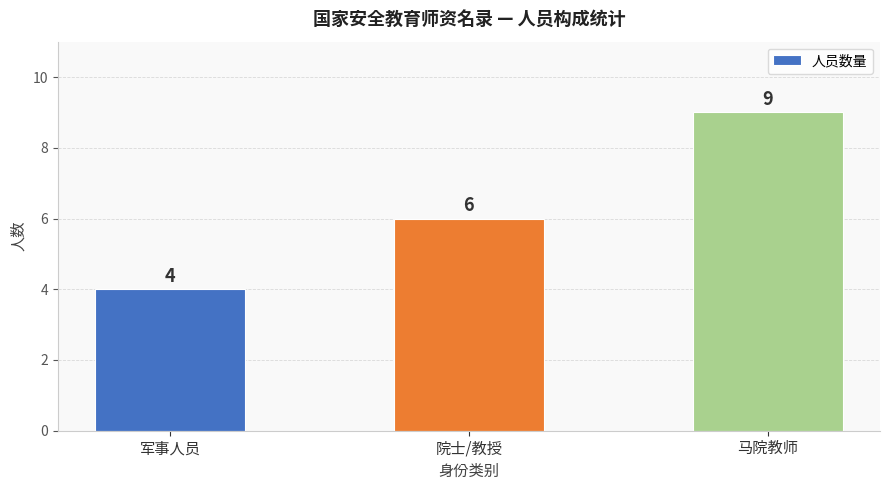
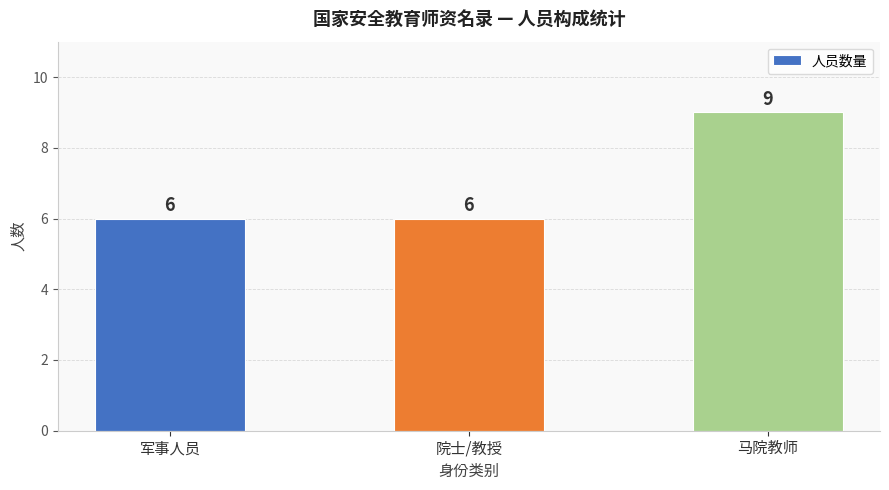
  {
-   "军事人员": 4,
+   "军事人员": 6,
    "院士/教授": 6,
    "马院教师": 9
  }
